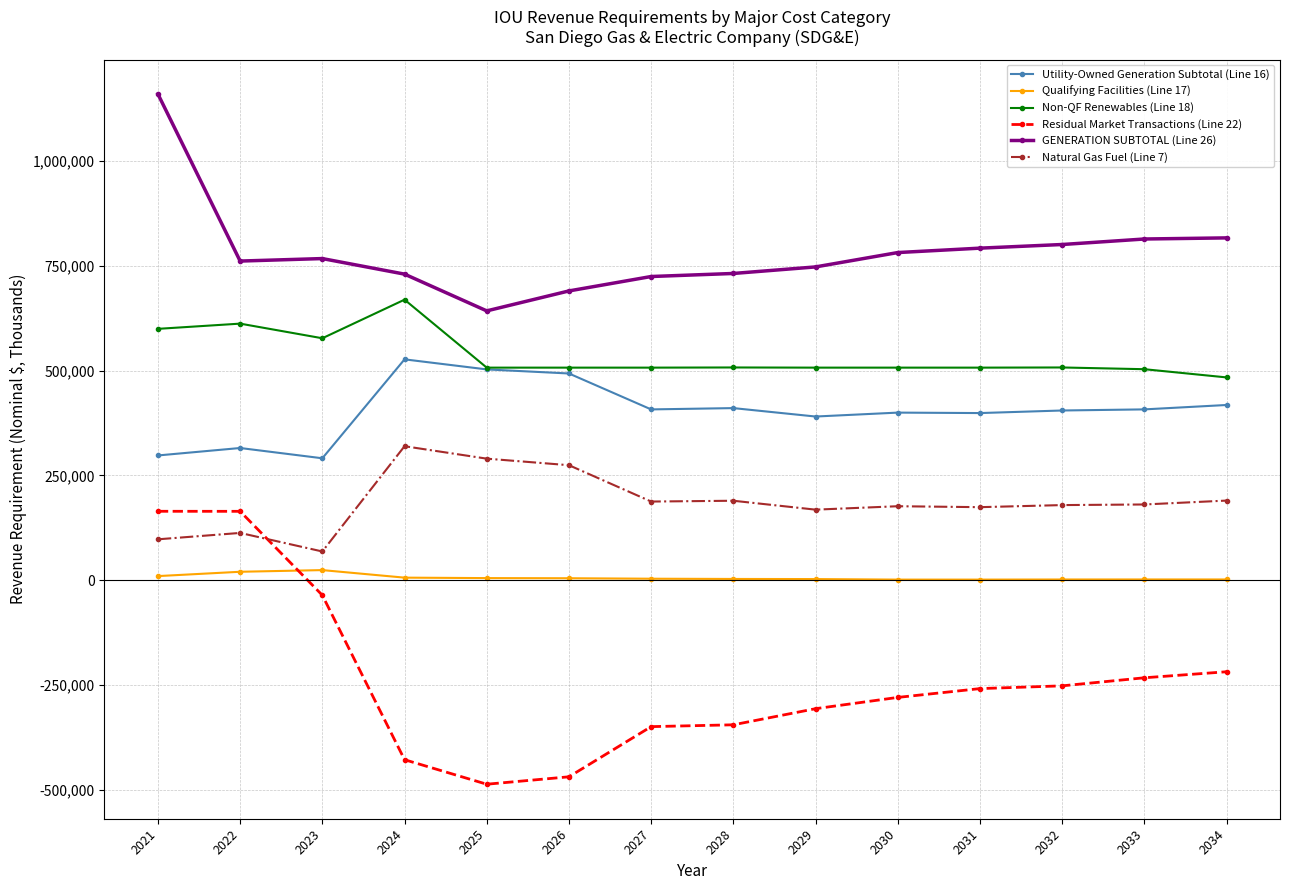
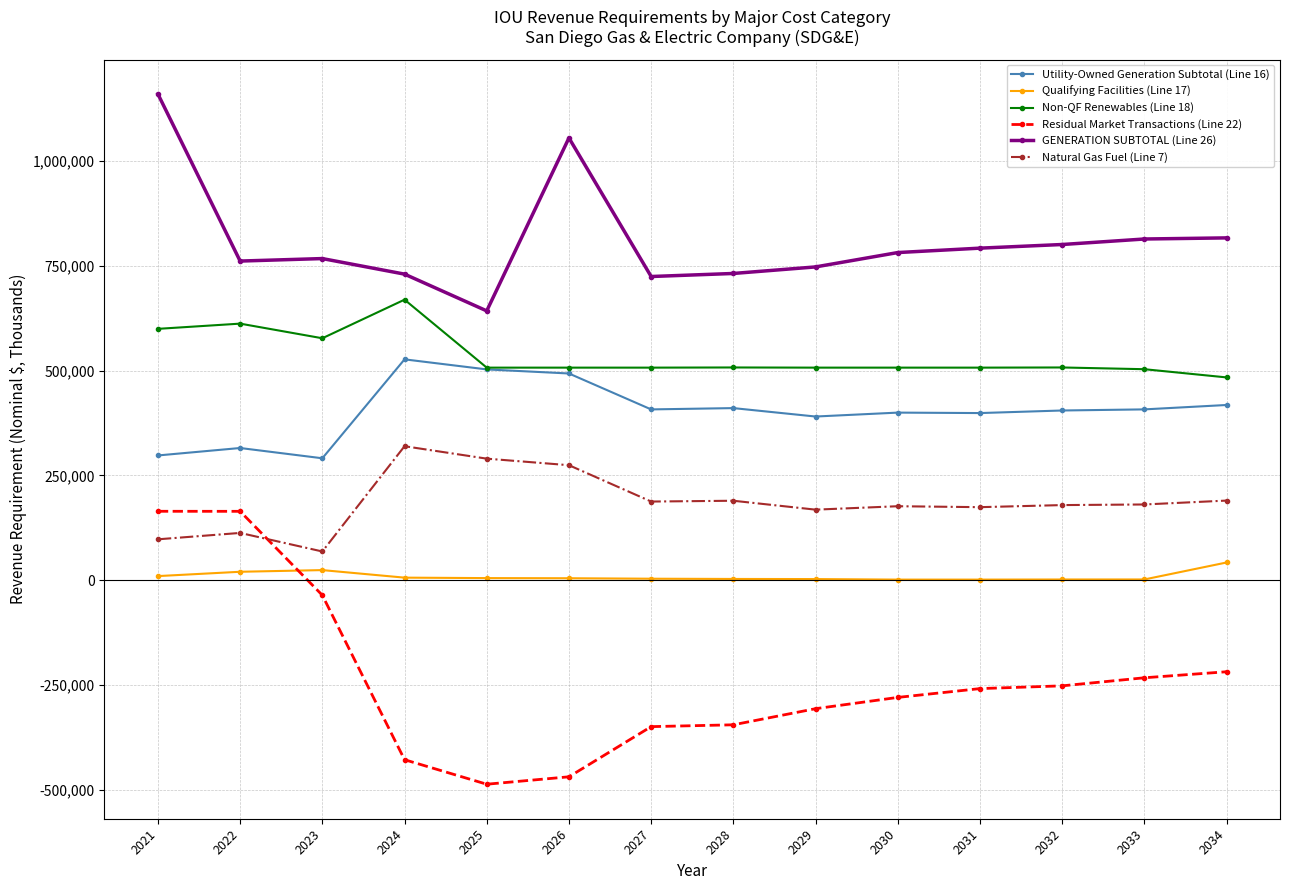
  {
    "Utility-Owned Generation Subtotal (Line 16)": {
      "2021": "300,000",
      "2022": "320,000",
      "2023": "290,000",
      "2024": "530,000",
      "2026": "490,000",
      "2027": "410,000",
      "2028": "410,000",
      "2029": "390,000",
      "2030": "400,000",
      "2031": "400,000",
      "2032": "400,000",
      "2033": "410,000",
      "2034": "420,000"
    },
    "Qualifying Facilities (Line 17)": {
      "2021": "10,000",
      "2022": "20,000",
      "2023": "20,000",
      "2024": "10,000",
      "2025": "10,000",
      "2026": "0",
      "2027": "0",
      "2028": "0",
      "2029": "0",
      "2030": "0",
      "2031": "0",
      "2032": "0",
      "2033": "0",
-     "2034": "0"
+     "2034": "40,000"
    },
    "Non-QF Renewables (Line 18)": {
      "2021": "600,000",
      "2022": "610,000",
      "2023": "580,000",
      "2024": "670,000",
      "2026": "510,000",
      "2027": "510,000",
      "2028": "510,000",
      "2029": "510,000",
      "2030": "510,000",
      "2031": "510,000",
      "2032": "510,000",
      "2033": "500,000",
      "2034": "480,000"
    },
    "Residual Market Transactions (Line 22)": {
      "2021": "160,000",
      "2022": "160,000",
      "2023": "-40,000",
      "2024": "-430,000",
      "2025": "-490,000",
      "2026": "-470,000",
      "2027": "-350,000",
      "2028": "-340,000",
      "2029": "-310,000",
      "2030": "-280,000",
      "2031": "-260,000",
      "2032": "-250,000",
      "2033": "-230,000",
      "2034": "-220,000"
    },
    "GENERATION SUBTOTAL (Line 26)": {
      "2021": "1,160,000",
      "2022": "760,000",
      "2023": "770,000",
      "2024": "730,000",
      "2025": "640,000",
-     "2026": "690,000",
+     "2026": "1,050,000",
      "2027": "720,000",
      "2028": "730,000",
      "2029": "750,000",
      "2030": "780,000",
      "2031": "790,000",
      "2032": "800,000",
      "2033": "810,000",
      "2034": "820,000"
    },
    "Natural Gas Fuel (Line 7)": {
      "2021": "100,000",
      "2022": "110,000",
      "2023": "70,000",
      "2024": "320,000",
      "2025": "290,000",
      "2026": "270,000",
      "2027": "190,000",
      "2028": "190,000",
      "2029": "170,000",
      "2030": "180,000",
      "2031": "170,000",
      "2032": "180,000",
      "2033": "180,000",
      "2034": "190,000"
    }
  }
